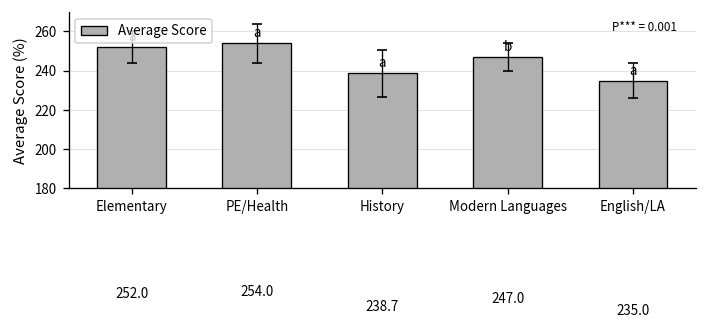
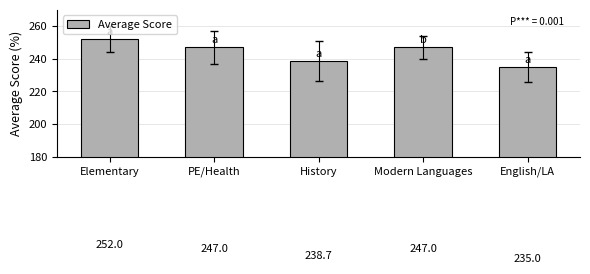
  {
    "Average Score": {
      "Elementary": 252.0,
-     "PE/Health": 254.0,
+     "PE/Health": 247.0,
      "History": 238.7,
      "Modern Languages": 247.0,
      "English/LA": 235.0
    }
  }
